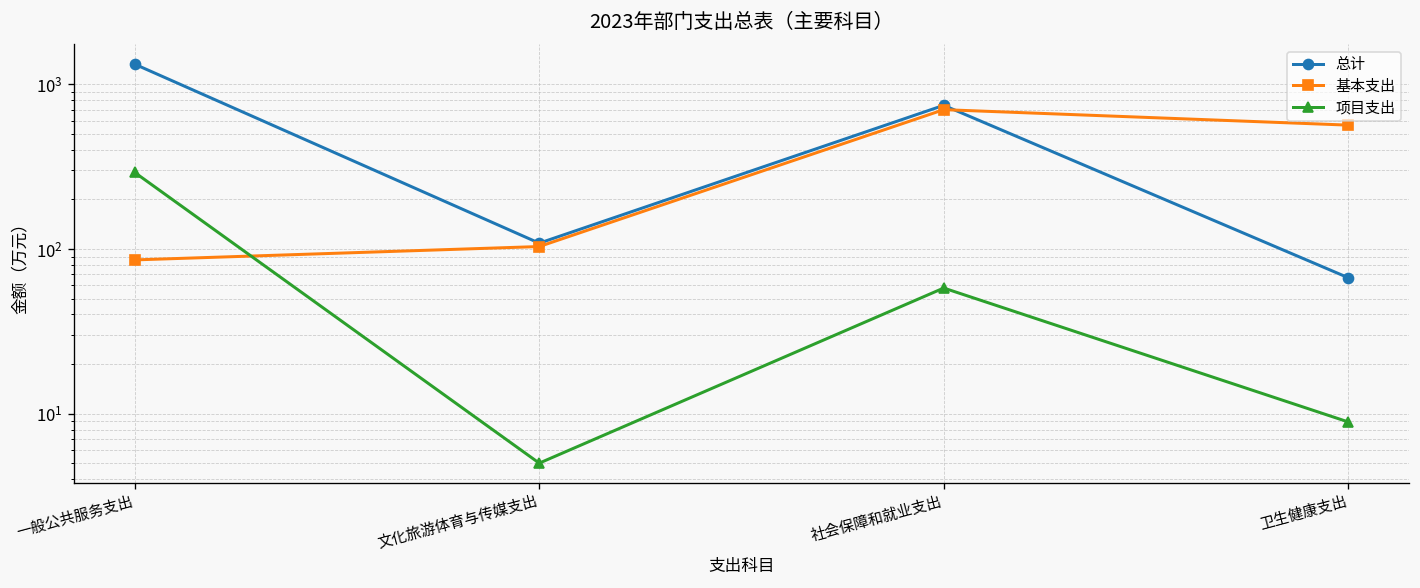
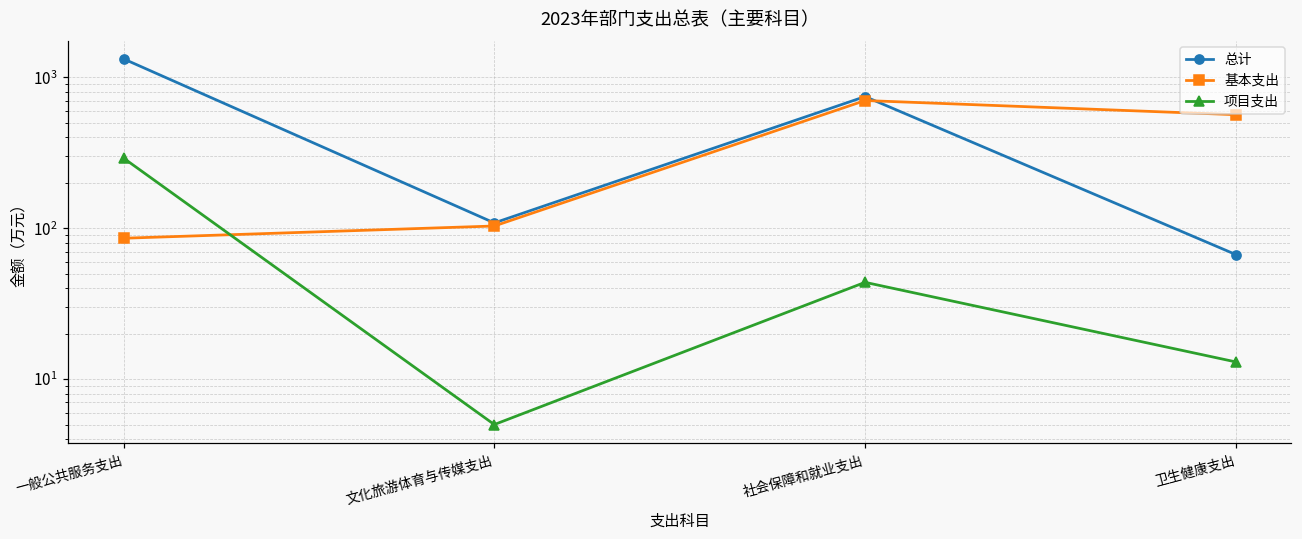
  {
    "总计": {
      "一般公共服务支出": 1300,
      "文化旅游体育与传媒支出": 110,
      "社会保障和就业支出": 700,
      "卫生健康支出": 70
    },
    "基本支出": {
      "一般公共服务支出": 90,
      "文化旅游体育与传媒支出": 100,
      "社会保障和就业支出": 700
    },
    "项目支出": {
      "一般公共服务支出": 290,
      "文化旅游体育与传媒支出": 5,
-     "社会保障和就业支出": 58,
-     "卫生健康支出": 9
+     "社会保障和就业支出": 44,
+     "卫生健康支出": 13
    }
  }
